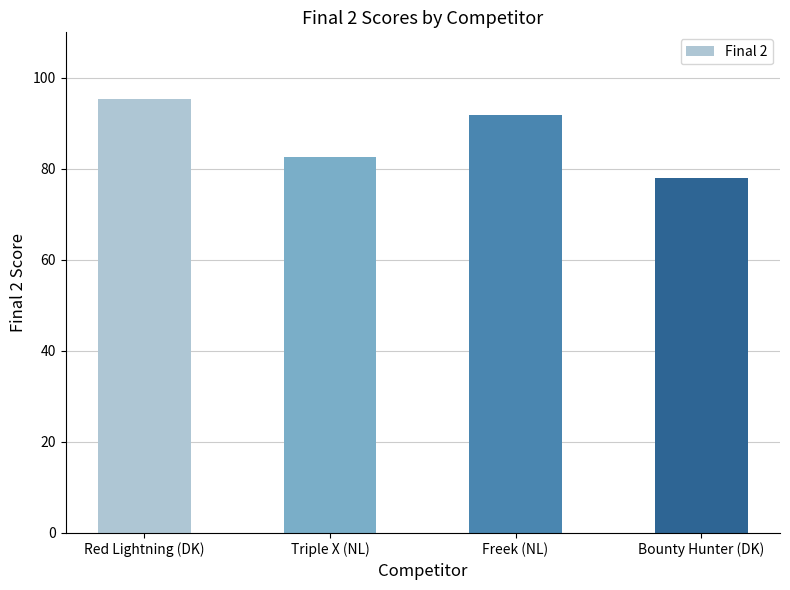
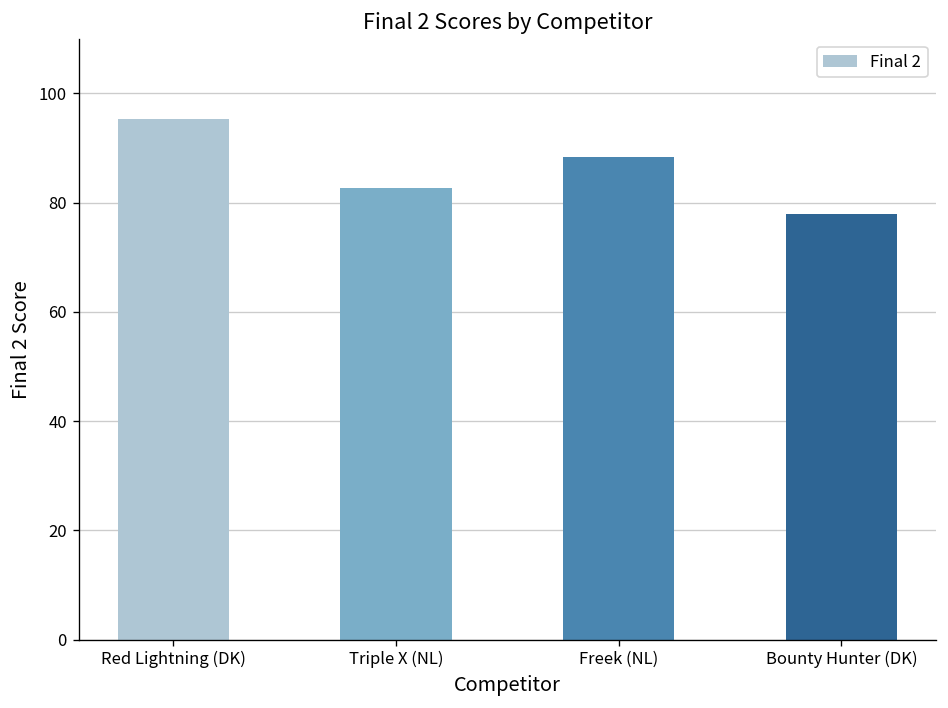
  {
    "Red Lightning (DK)": 95,
    "Triple X (NL)": 83,
-   "Freek (NL)": 92,
+   "Freek (NL)": 88,
    "Bounty Hunter (DK)": 78
  }
